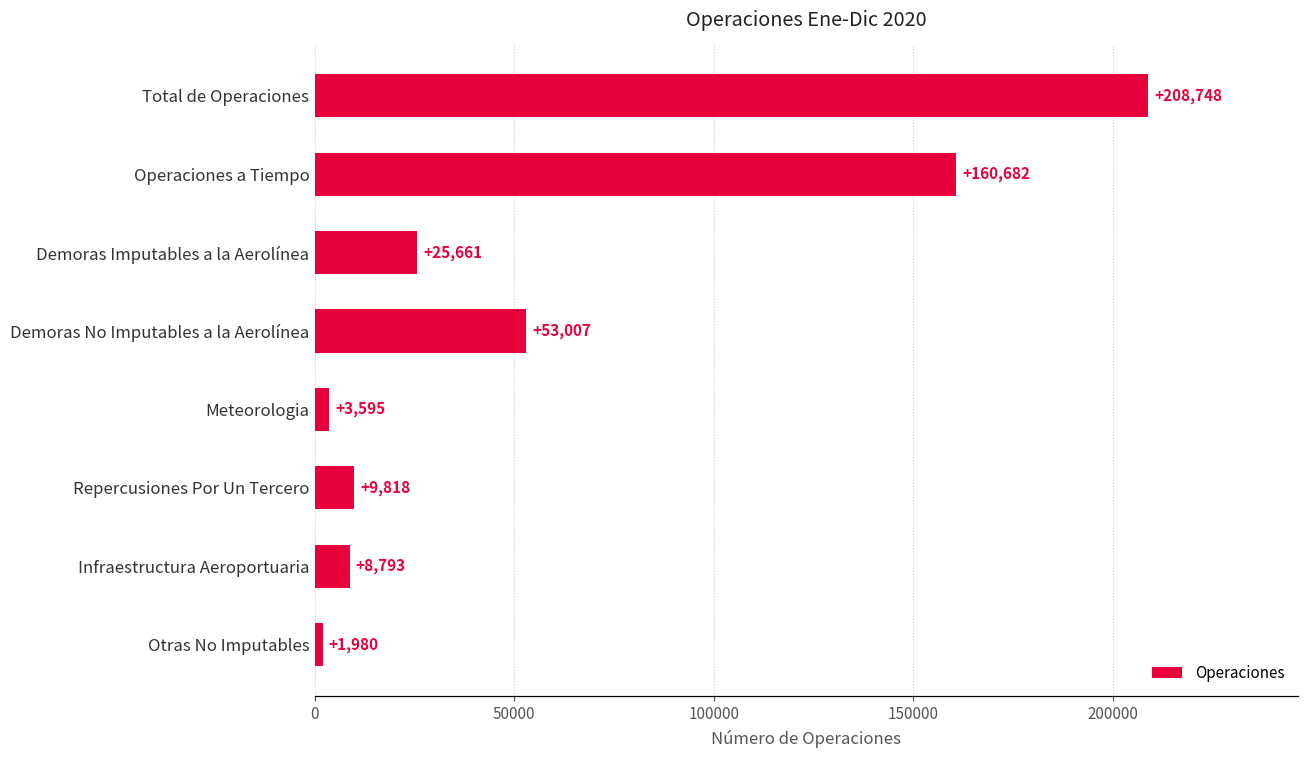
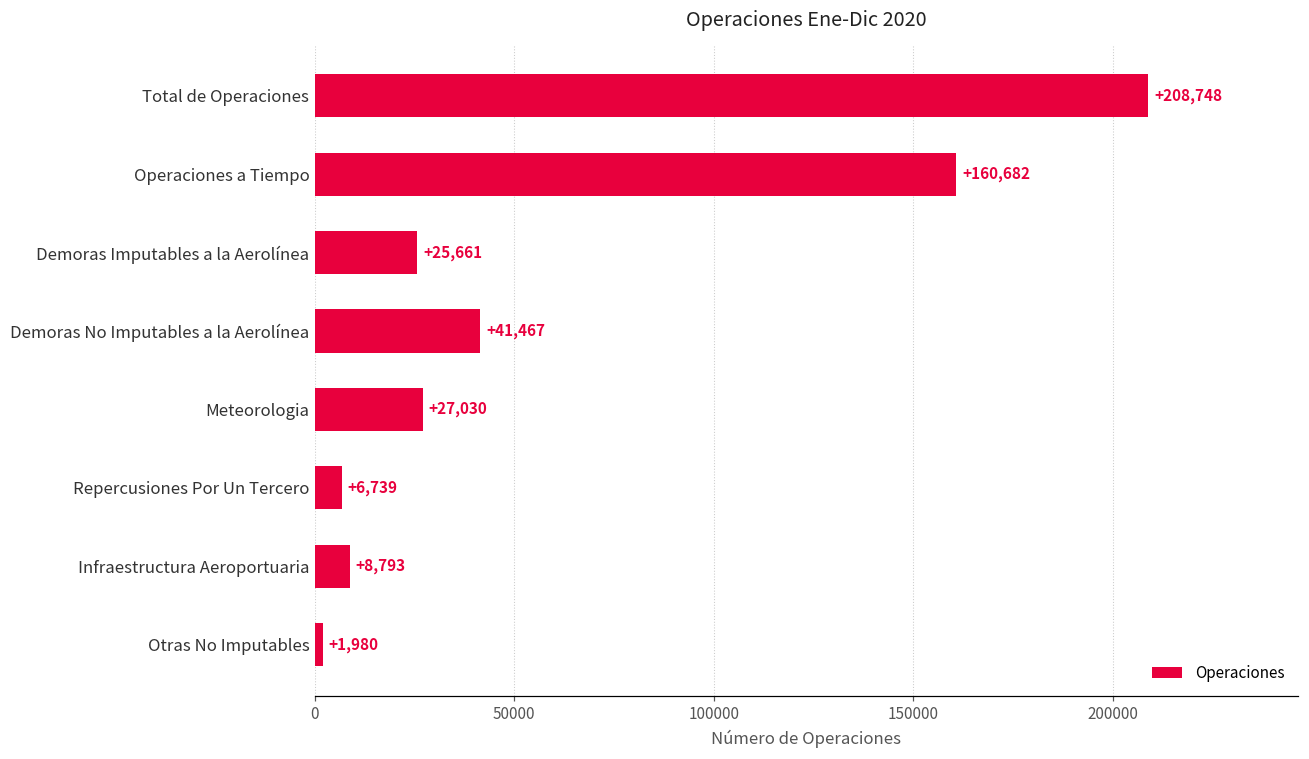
  {
    "Total de Operaciones": "+208,748",
    "Operaciones a Tiempo": "+160,682",
    "Demoras Imputables a la Aerolínea": "+25,661",
-   "Demoras No Imputables a la Aerolínea": "+53,007",
-   "Meteorologia": "+3,595",
-   "Repercusiones Por Un Tercero": "+9,818",
+   "Demoras No Imputables a la Aerolínea": "+41,467",
+   "Meteorologia": "+27,030",
+   "Repercusiones Por Un Tercero": "+6,739",
    "Infraestructura Aeroportuaria": "+8,793",
    "Otras No Imputables": "+1,980"
  }
